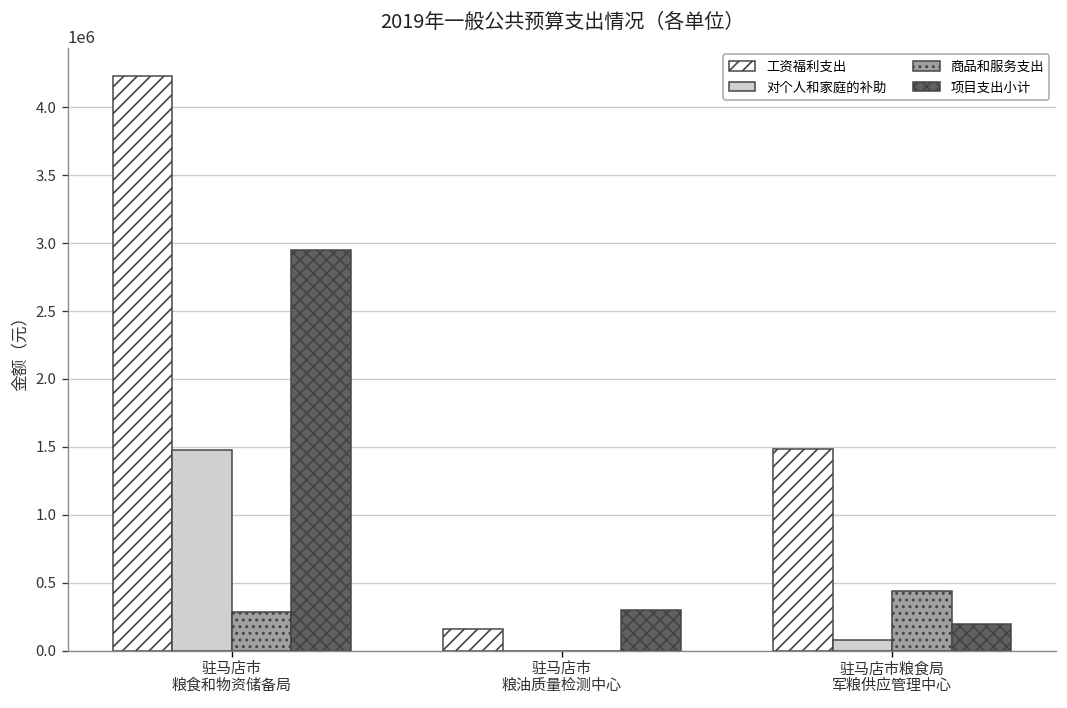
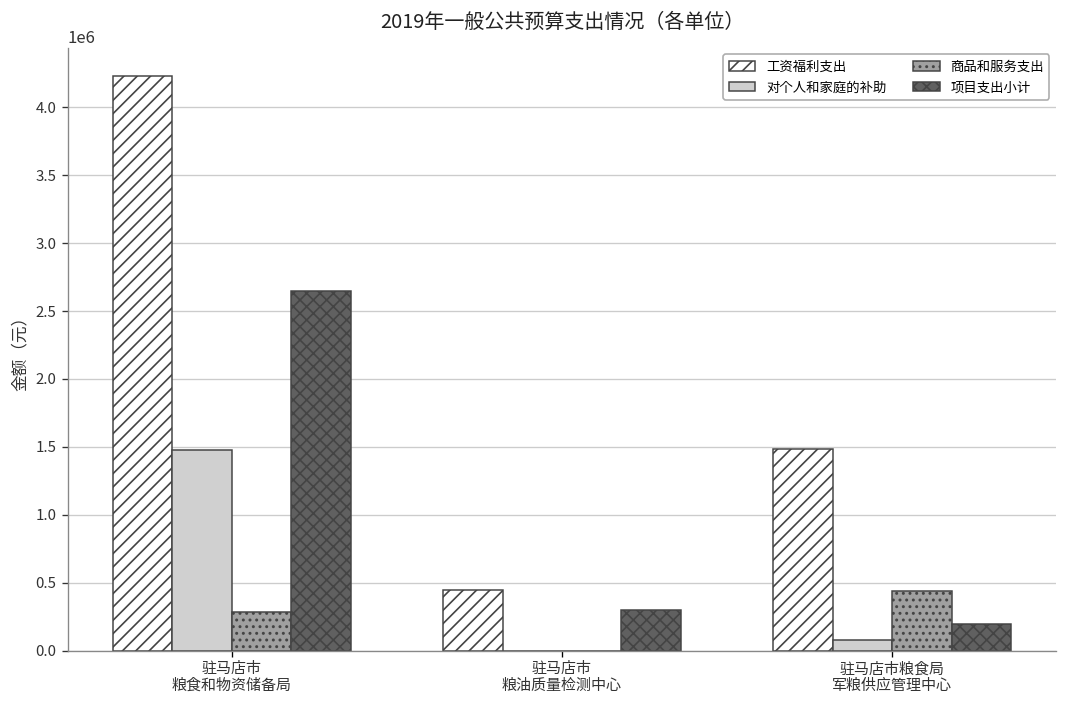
  {
    "工资福利支出": {
      "驻马店市 粮食和物资储备局": 4230000,
-     "驻马店市 粮油质量检测中心": 160000,
+     "驻马店市 粮油质量检测中心": 450000,
      "驻马店市粮食局 军粮供应管理中心": 1490000
    },
    "对个人和家庭的补助": {
      "驻马店市 粮食和物资储备局": 1480000,
      "驻马店市 粮油质量检测中心": 0,
      "驻马店市粮食局 军粮供应管理中心": 80000
    },
    "商品和服务支出": {
      "驻马店市 粮食和物资储备局": 280000,
      "驻马店市 粮油质量检测中心": 0,
      "驻马店市粮食局 军粮供应管理中心": 440000
    },
    "项目支出小计": {
-     "驻马店市 粮食和物资储备局": 2950000,
+     "驻马店市 粮食和物资储备局": 2640000,
      "驻马店市 粮油质量检测中心": 300000,
      "驻马店市粮食局 军粮供应管理中心": 200000
    }
  }
